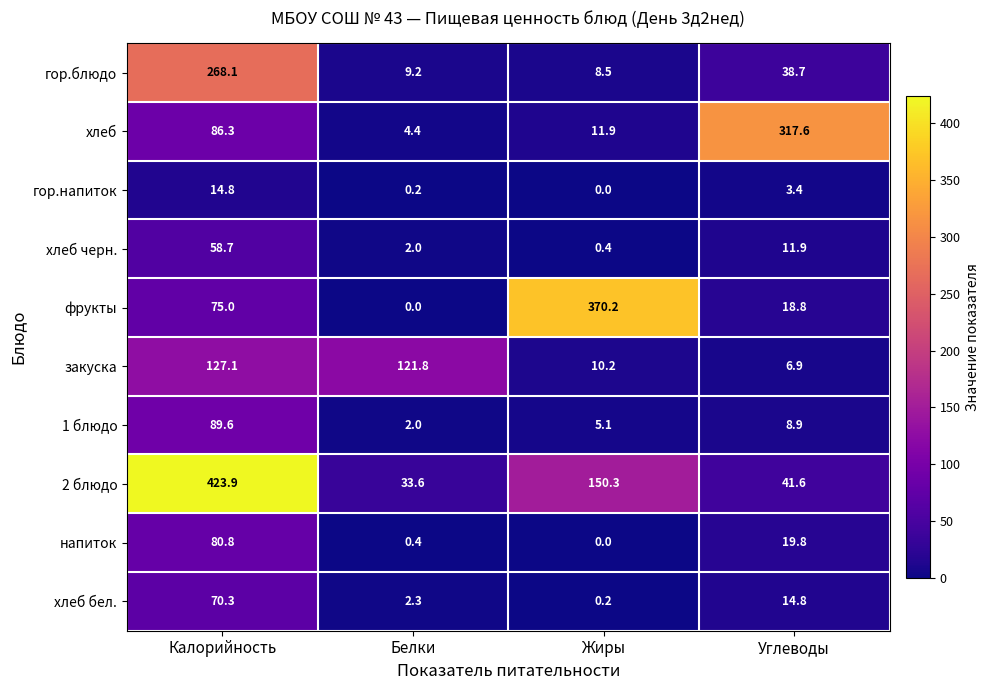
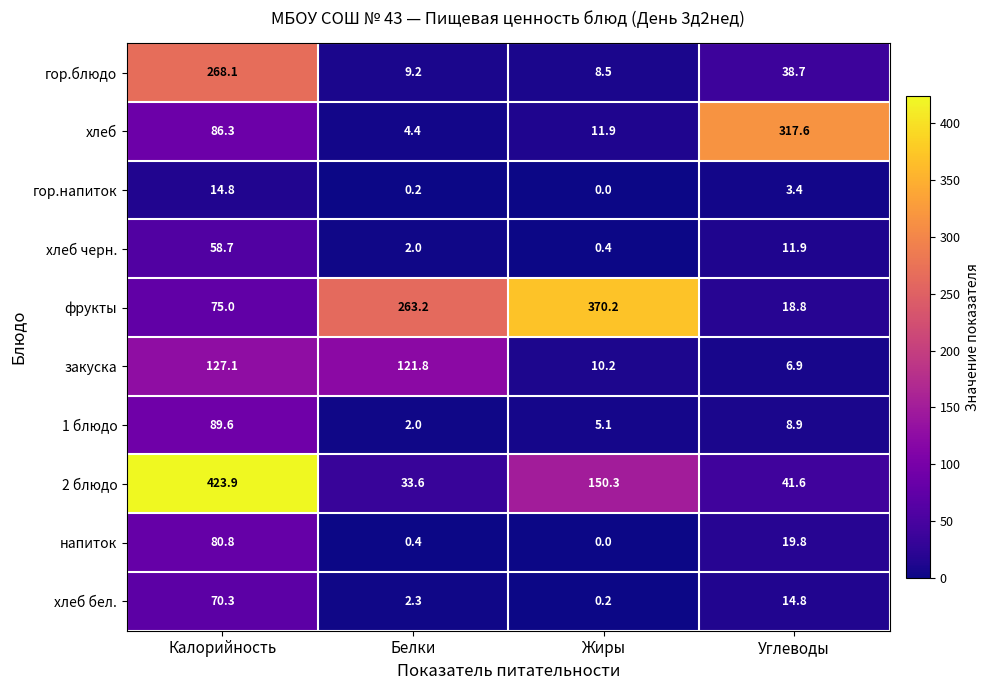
  {
    "гор.блюдо": {
      "Калорийность": 268.1,
      "Белки": 9.2,
      "Жиры": 8.5,
      "Углеводы": 38.7
    },
    "хлеб": {
      "Калорийность": 86.3,
      "Белки": 4.4,
      "Жиры": 11.9,
      "Углеводы": 317.6
    },
    "гор.напиток": {
      "Калорийность": 14.8,
      "Белки": 0.2,
      "Жиры": 0.0,
      "Углеводы": 3.4
    },
    "хлеб черн.": {
      "Калорийность": 58.7,
      "Белки": 2.0,
      "Жиры": 0.4,
      "Углеводы": 11.9
    },
    "фрукты": {
      "Калорийность": 75.0,
-     "Белки": 0.0,
+     "Белки": 263.2,
      "Жиры": 370.2,
      "Углеводы": 18.8
    },
    "закуска": {
      "Калорийность": 127.1,
      "Белки": 121.8,
      "Жиры": 10.2,
      "Углеводы": 6.9
    },
    "1 блюдо": {
      "Калорийность": 89.6,
      "Белки": 2.0,
      "Жиры": 5.1,
      "Углеводы": 8.9
    },
    "2 блюдо": {
      "Калорийность": 423.9,
      "Белки": 33.6,
      "Жиры": 150.3,
      "Углеводы": 41.6
    },
    "напиток": {
      "Калорийность": 80.8,
      "Белки": 0.4,
      "Жиры": 0.0,
      "Углеводы": 19.8
    },
    "хлеб бел.": {
      "Калорийность": 70.3,
      "Белки": 2.3,
      "Жиры": 0.2,
      "Углеводы": 14.8
    }
  }
